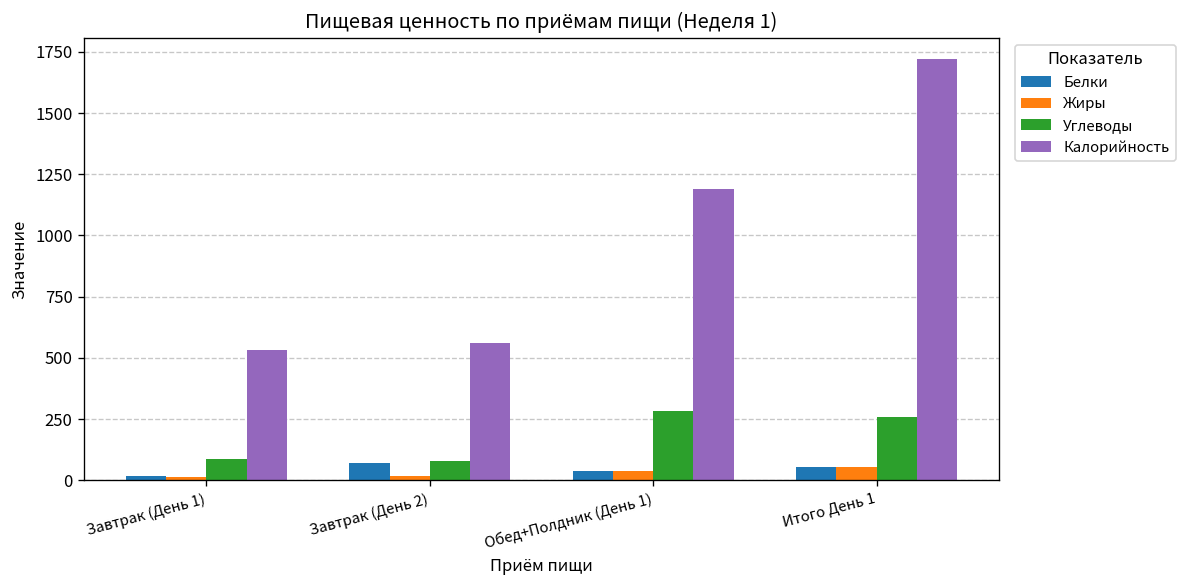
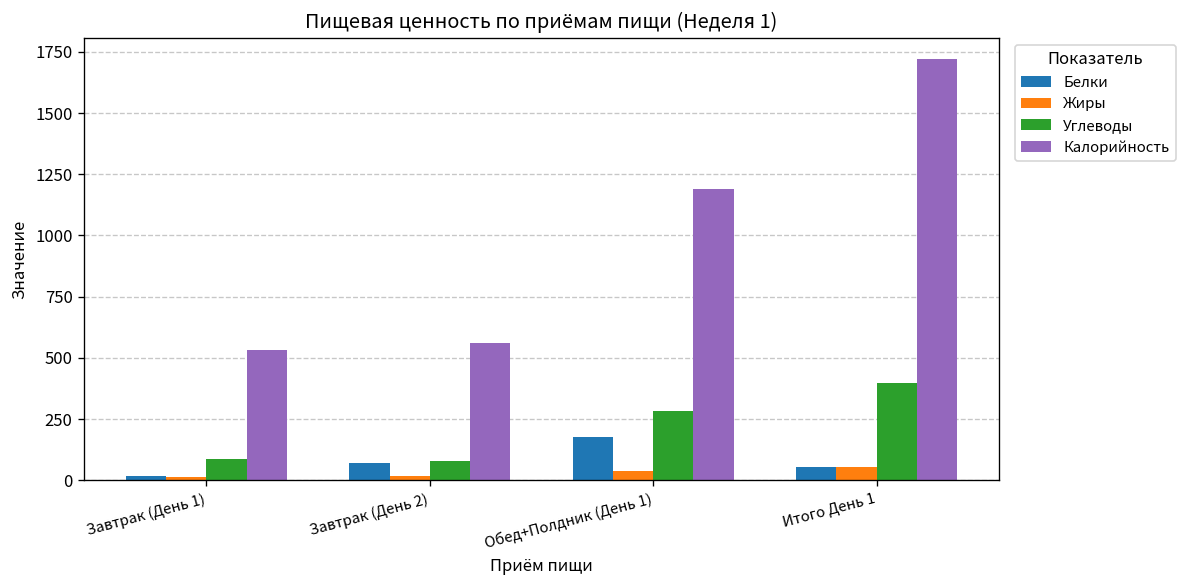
  {
    "Белки": {
      "Завтрак (День 1)": 20,
      "Завтрак (День 2)": 70,
-     "Обед+Полдник (День 1)": 40,
+     "Обед+Полдник (День 1)": 180,
      "Итого День 1": 60
    },
    "Жиры": {
      "Завтрак (День 1)": 20,
      "Завтрак (День 2)": 20,
      "Обед+Полдник (День 1)": 40,
      "Итого День 1": 50
    },
    "Углеводы": {
      "Завтрак (День 1)": 90,
      "Завтрак (День 2)": 80,
      "Обед+Полдник (День 1)": 280,
-     "Итого День 1": 260
+     "Итого День 1": 400
    },
    "Калорийность": {
      "Завтрак (День 1)": 530,
      "Завтрак (День 2)": 560,
      "Обед+Полдник (День 1)": 1190,
      "Итого День 1": 1720
    }
  }
